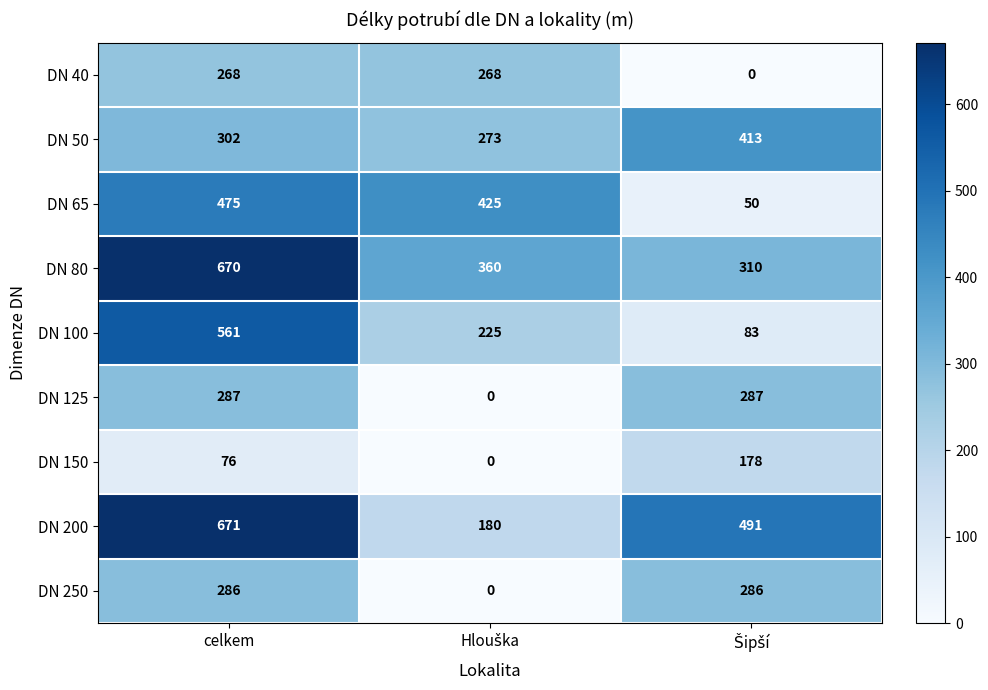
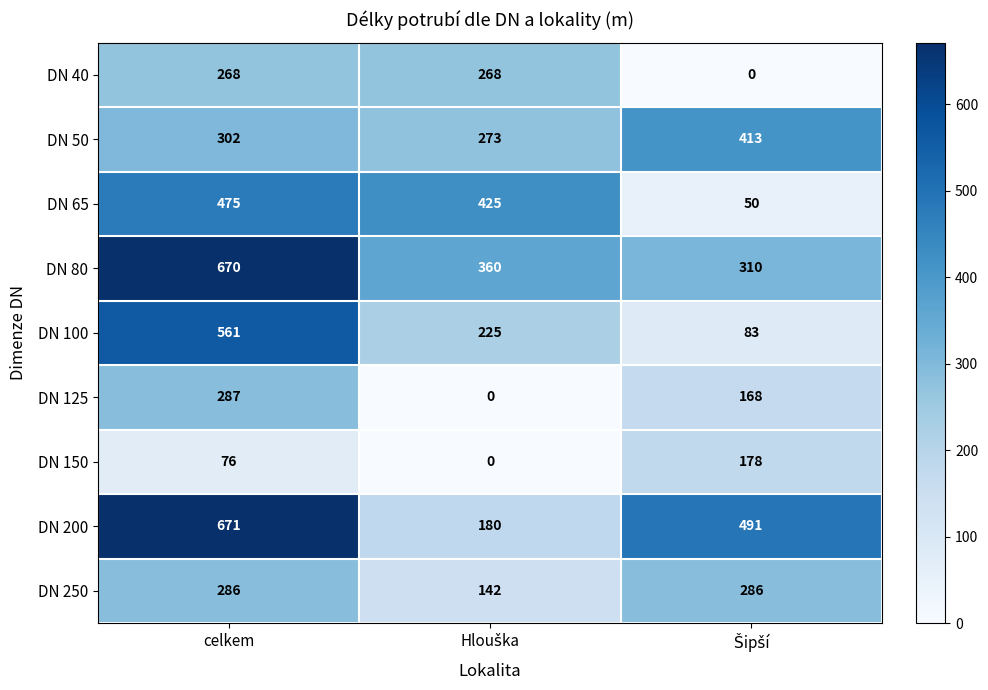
  {
    "DN 40": {
      "celkem": 268,
      "Hlouška": 268,
      "Šipší": 0
    },
    "DN 50": {
      "celkem": 302,
      "Hlouška": 273,
      "Šipší": 413
    },
    "DN 65": {
      "celkem": 475,
      "Hlouška": 425,
      "Šipší": 50
    },
    "DN 80": {
      "celkem": 670,
      "Hlouška": 360,
      "Šipší": 310
    },
    "DN 100": {
      "celkem": 561,
      "Hlouška": 225,
      "Šipší": 83
    },
    "DN 125": {
      "celkem": 287,
      "Hlouška": 0,
-     "Šipší": 287
+     "Šipší": 168
    },
    "DN 150": {
      "celkem": 76,
      "Hlouška": 0,
      "Šipší": 178
    },
    "DN 200": {
      "celkem": 671,
      "Hlouška": 180,
      "Šipší": 491
    },
    "DN 250": {
      "celkem": 286,
-     "Hlouška": 0,
+     "Hlouška": 142,
      "Šipší": 286
    }
  }
